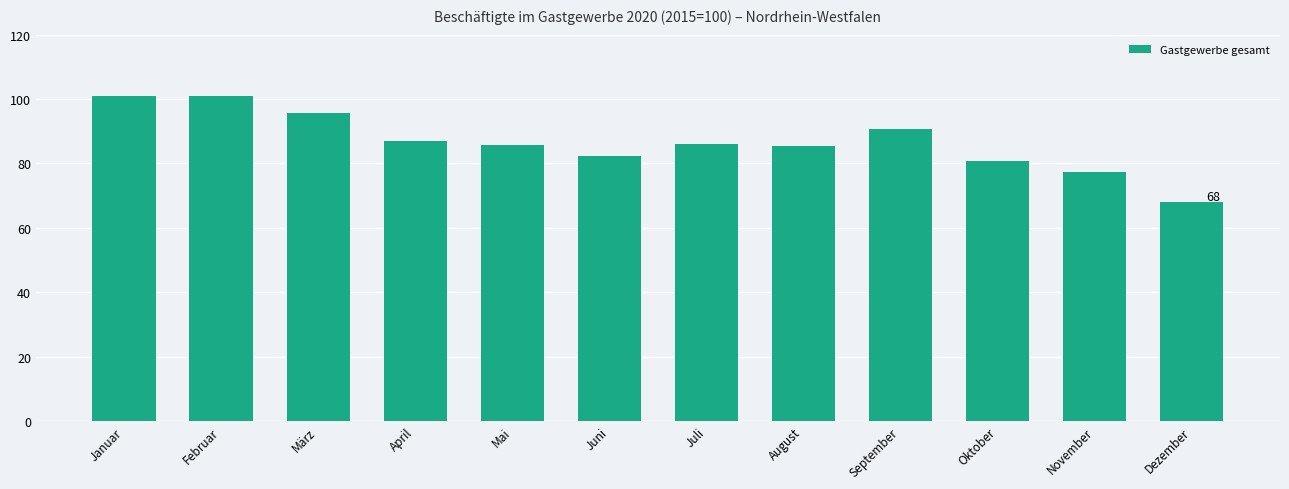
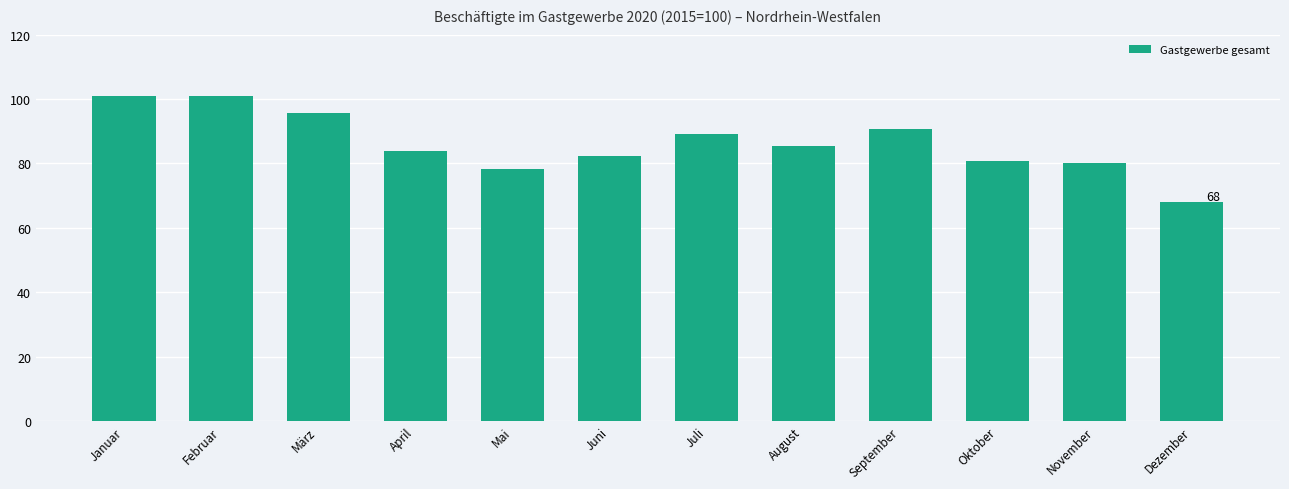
  {
    "Januar": 101,
    "Februar": 101,
    "März": 96,
-   "April": 87,
-   "Mai": 86,
+   "April": 84,
+   "Mai": 78,
    "Juni": 82,
-   "Juli": 86,
+   "Juli": 89,
    "August": 85,
    "September": 91,
    "Oktober": 81,
-   "November": 77
+   "November": 80
  }
